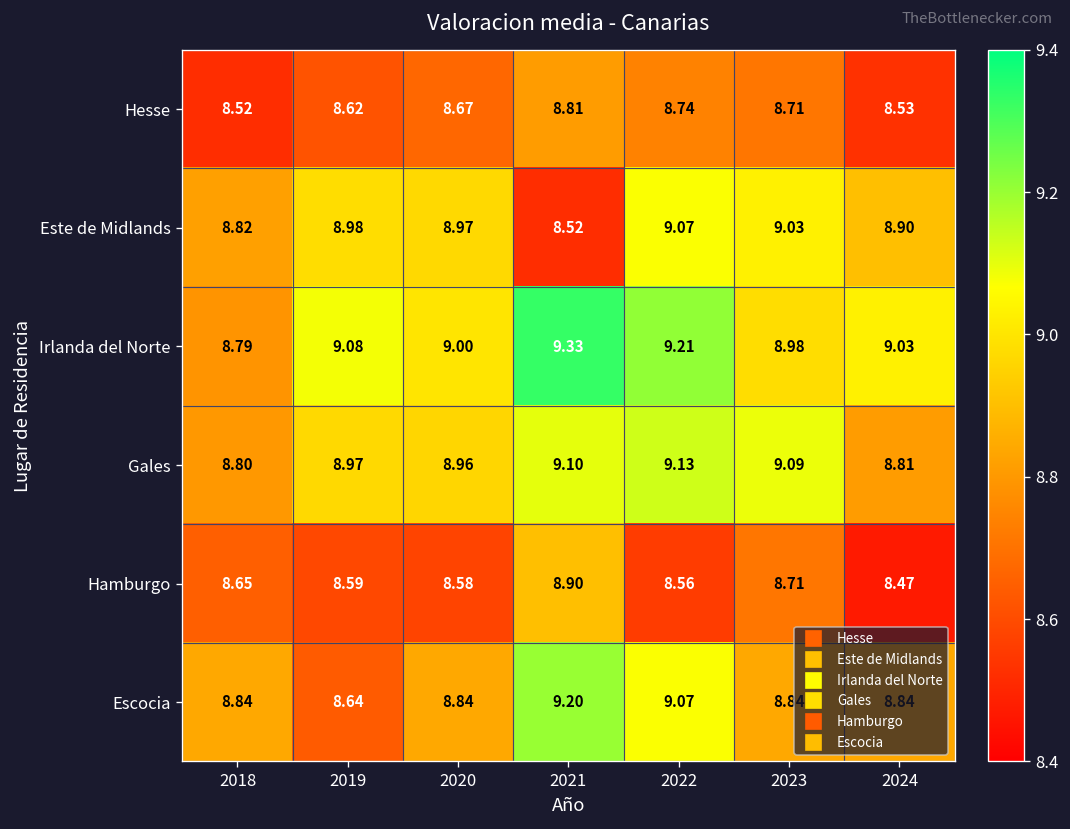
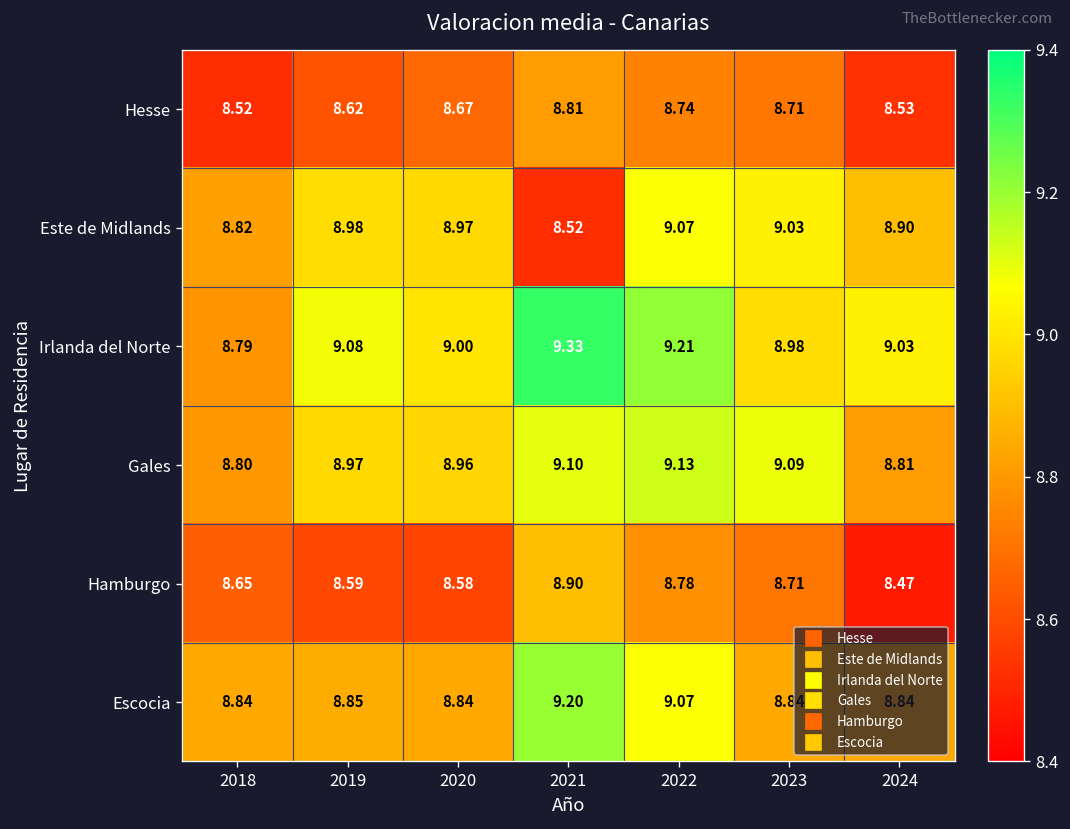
  {
    "Hesse": {
      "2018": 8.52,
      "2019": 8.62,
      "2020": 8.67,
      "2021": 8.81,
      "2022": 8.74,
      "2023": 8.71,
      "2024": 8.53
    },
    "Este de Midlands": {
      "2018": 8.82,
      "2019": 8.98,
      "2020": 8.97,
      "2021": 8.52,
      "2022": 9.07,
      "2023": 9.03,
      "2024": 8.90
    },
    "Irlanda del Norte": {
      "2018": 8.79,
      "2019": 9.08,
      "2020": 9.00,
      "2021": 9.33,
      "2022": 9.21,
      "2023": 8.98,
      "2024": 9.03
    },
    "Gales": {
      "2018": 8.80,
      "2019": 8.97,
      "2020": 8.96,
      "2021": 9.10,
      "2022": 9.13,
      "2023": 9.09,
      "2024": 8.81
    },
    "Hamburgo": {
      "2018": 8.65,
      "2019": 8.59,
      "2020": 8.58,
      "2021": 8.90,
-     "2022": 8.56,
+     "2022": 8.78,
      "2023": 8.71,
      "2024": 8.47
    },
    "Escocia": {
      "2018": 8.84,
-     "2019": 8.64,
+     "2019": 8.85,
      "2020": 8.84,
      "2021": 9.20,
      "2022": 9.07
    }
  }
